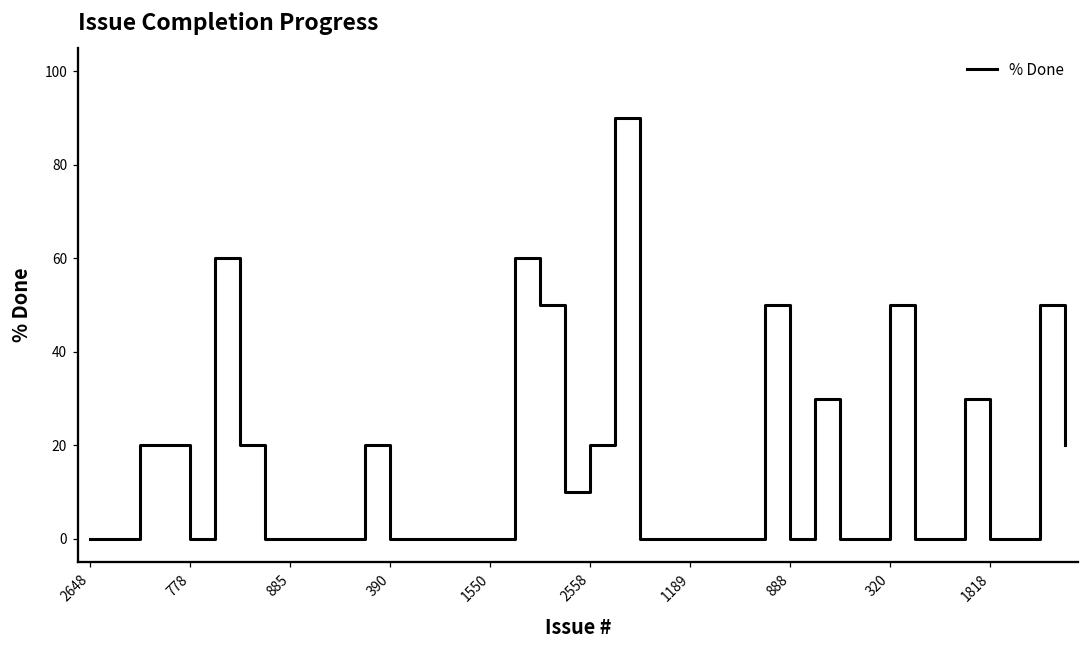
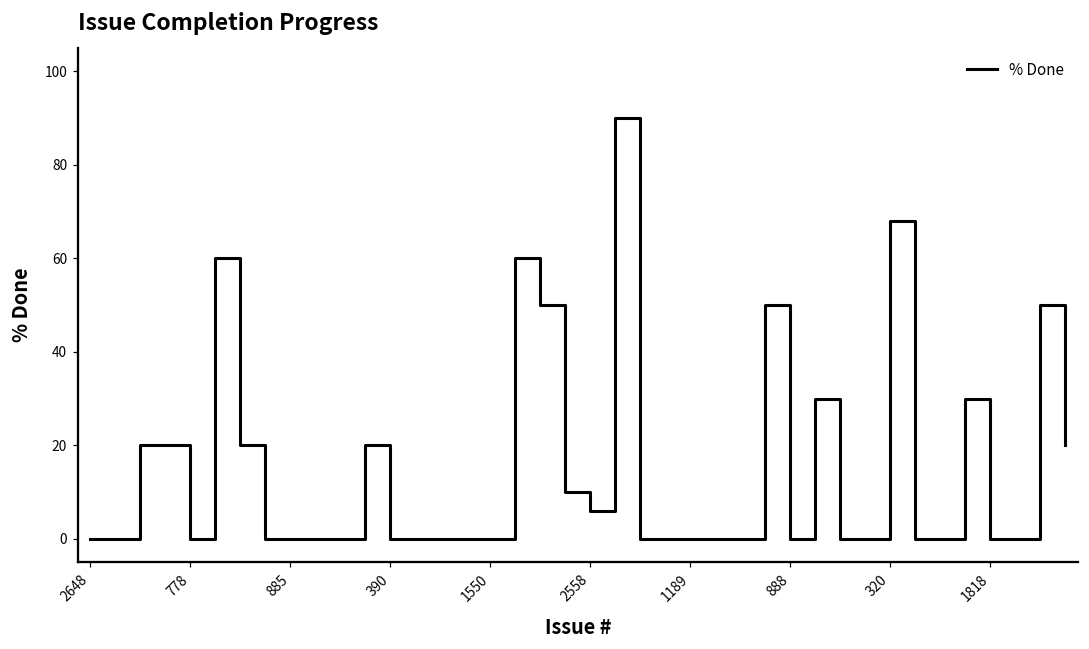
  {
    "2648": 0,
    "778": 0,
    "885": 0,
    "390": 0,
    "1550": 0,
-   "2558": 20,
+   "2558": 6,
    "1189": 0,
    "888": 0,
-   "320": 50,
+   "320": 68,
    "1818": 0
  }
